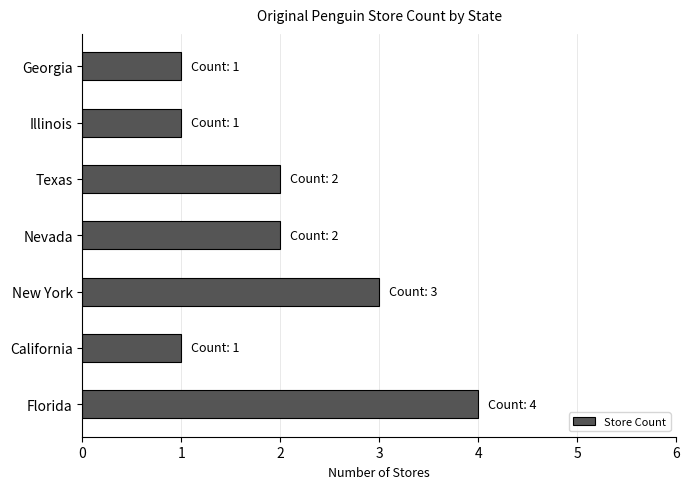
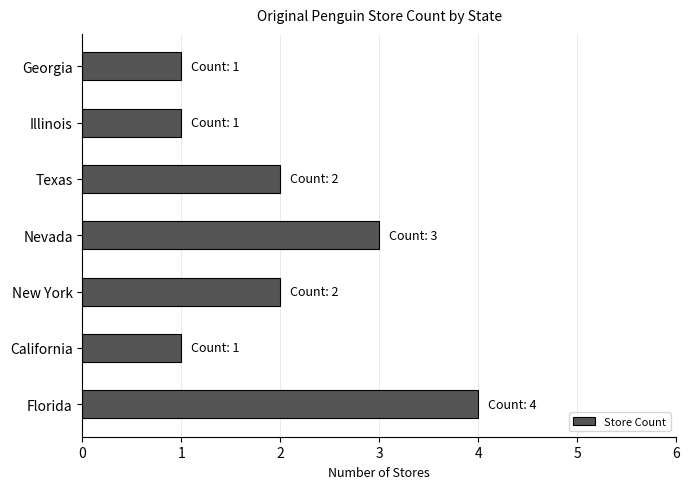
  {
    "Georgia": 1,
    "Illinois": 1,
    "Texas": 2,
-   "Nevada": 2,
-   "New York": 3,
+   "Nevada": 3,
+   "New York": 2,
    "California": 1,
    "Florida": 4
  }
